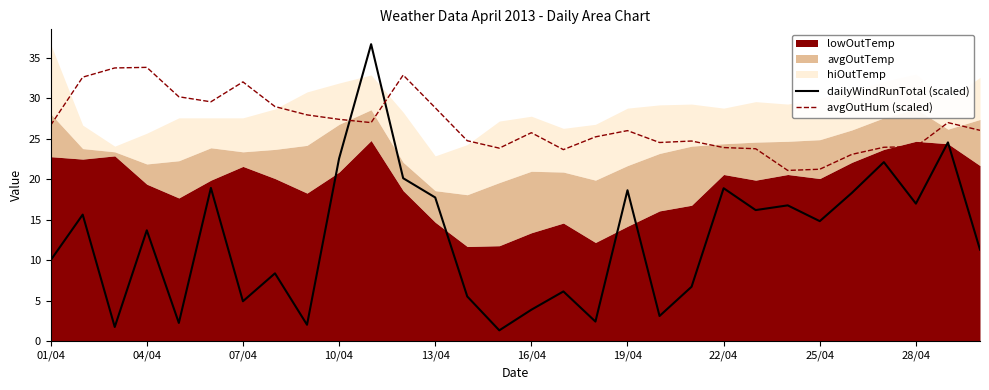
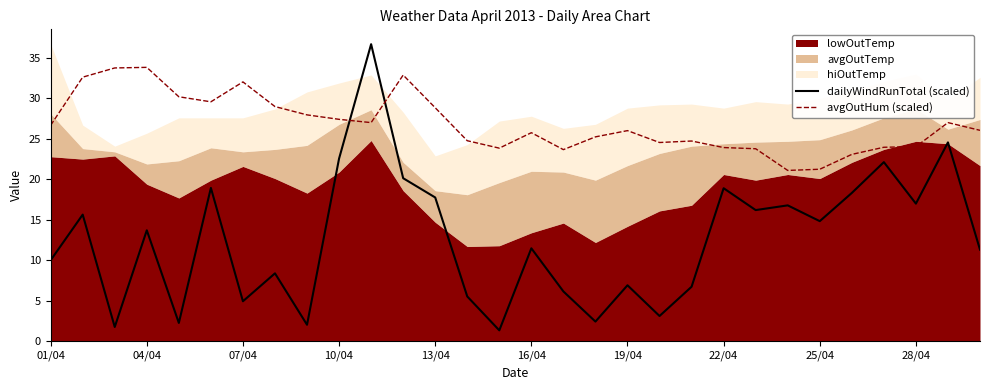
  {
    "dailyWindRunTotal (scaled)": {
      "01/04": 10,
      "04/04": 14,
      "07/04": 5,
      "10/04": 23,
      "13/04": 18,
-     "16/04": 4,
-     "19/04": 19,
+     "16/04": 11,
+     "19/04": 7,
      "22/04": 19,
      "25/04": 15,
      "28/04": 17
    }
  }
